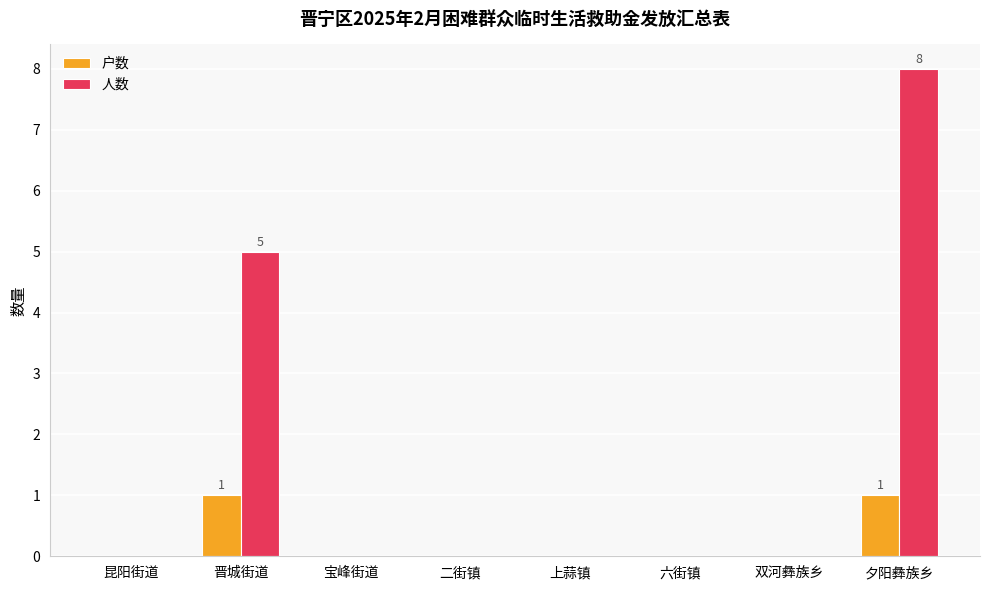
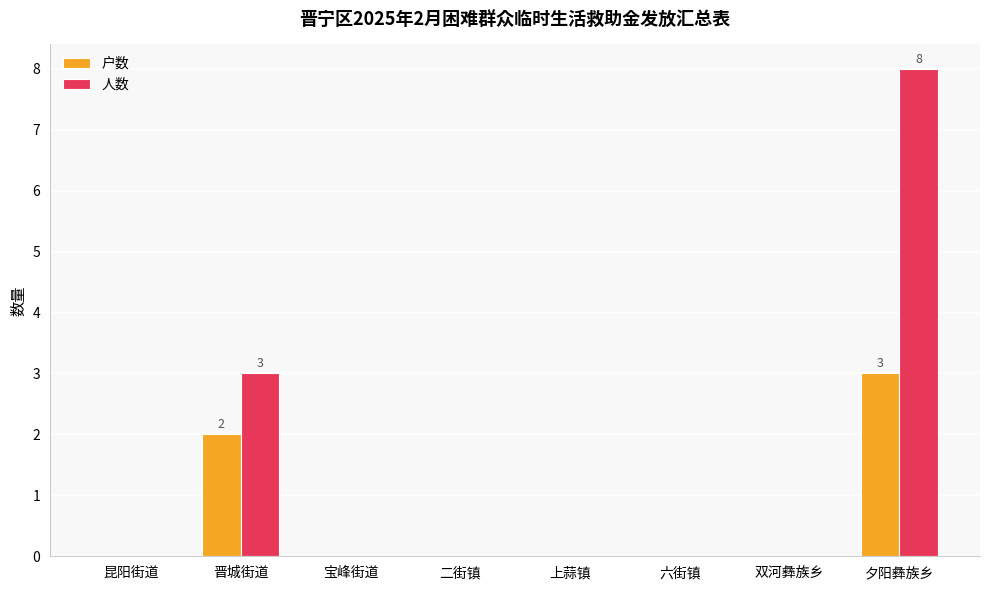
  {
    "户数": {
-     "晋城街道": 1,
-     "夕阳彝族乡": 1
+     "晋城街道": 2,
+     "夕阳彝族乡": 3
    },
    "人数": {
-     "晋城街道": 5,
+     "晋城街道": 3,
      "夕阳彝族乡": 8
    }
  }
